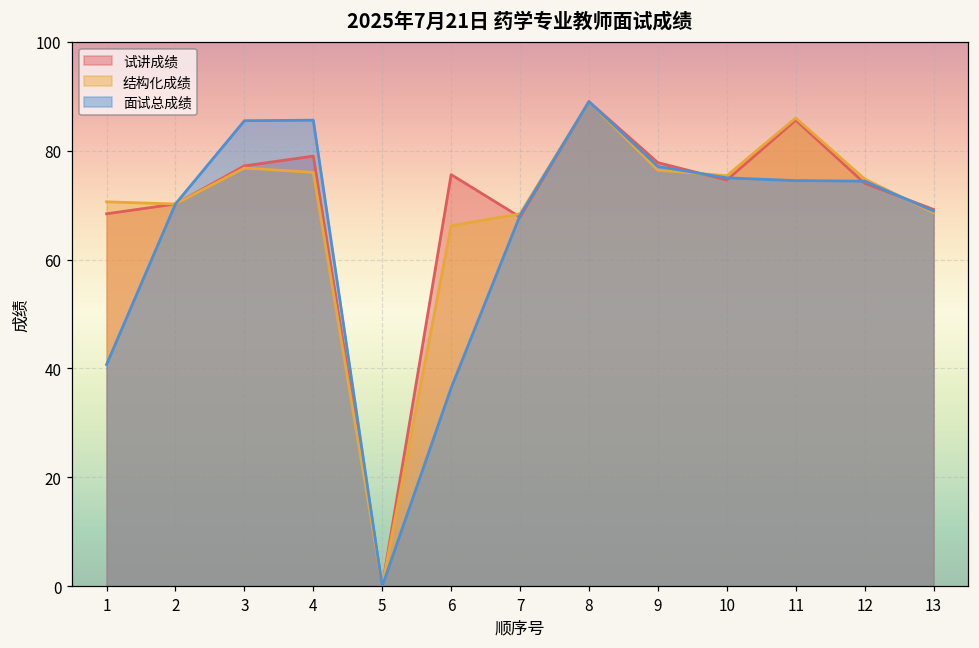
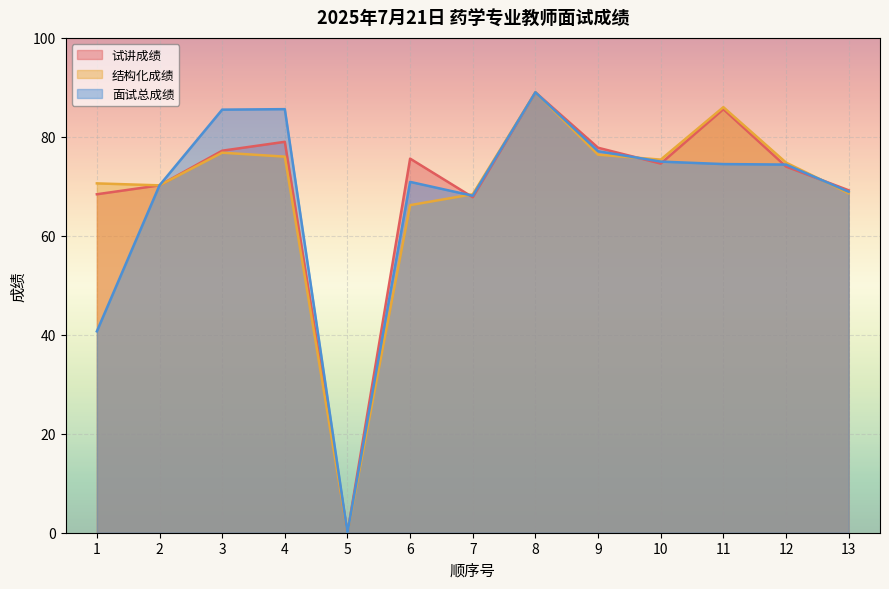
  {
    "面试总成绩": {
      "1": 41,
      "3": 86,
      "4": 86,
-     "6": 36,
+     "6": 71,
      "9": 77,
      "11": 75
    }
  }
